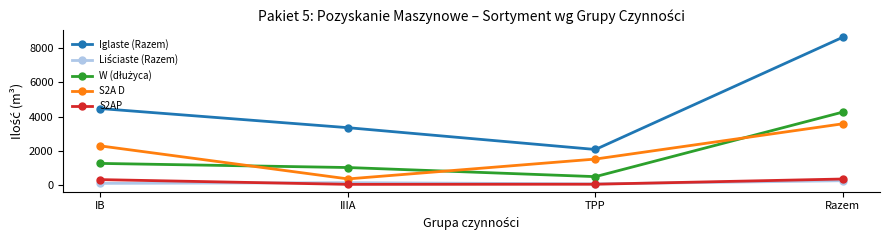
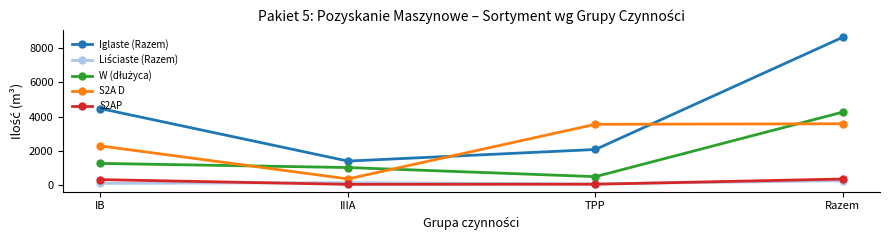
  {
    "Iglaste (Razem)": {
      "IB": 4500,
-     "IIIA": 3300,
+     "IIIA": 1400,
      "TPP": 2100,
      "Razem": 8700
    },
    "Liściaste (Razem)": {
      "IB": 100
    },
    "W (dłużyca)": {
      "IB": 1200,
      "IIIA": 1000,
      "TPP": 500,
      "Razem": 4300
    },
    "S2A D": {
      "IB": 2300,
      "IIIA": 300,
-     "TPP": 1500,
+     "TPP": 3500,
      "Razem": 3600
    },
    "S2AP": {
      "IB": 300
    }
  }
